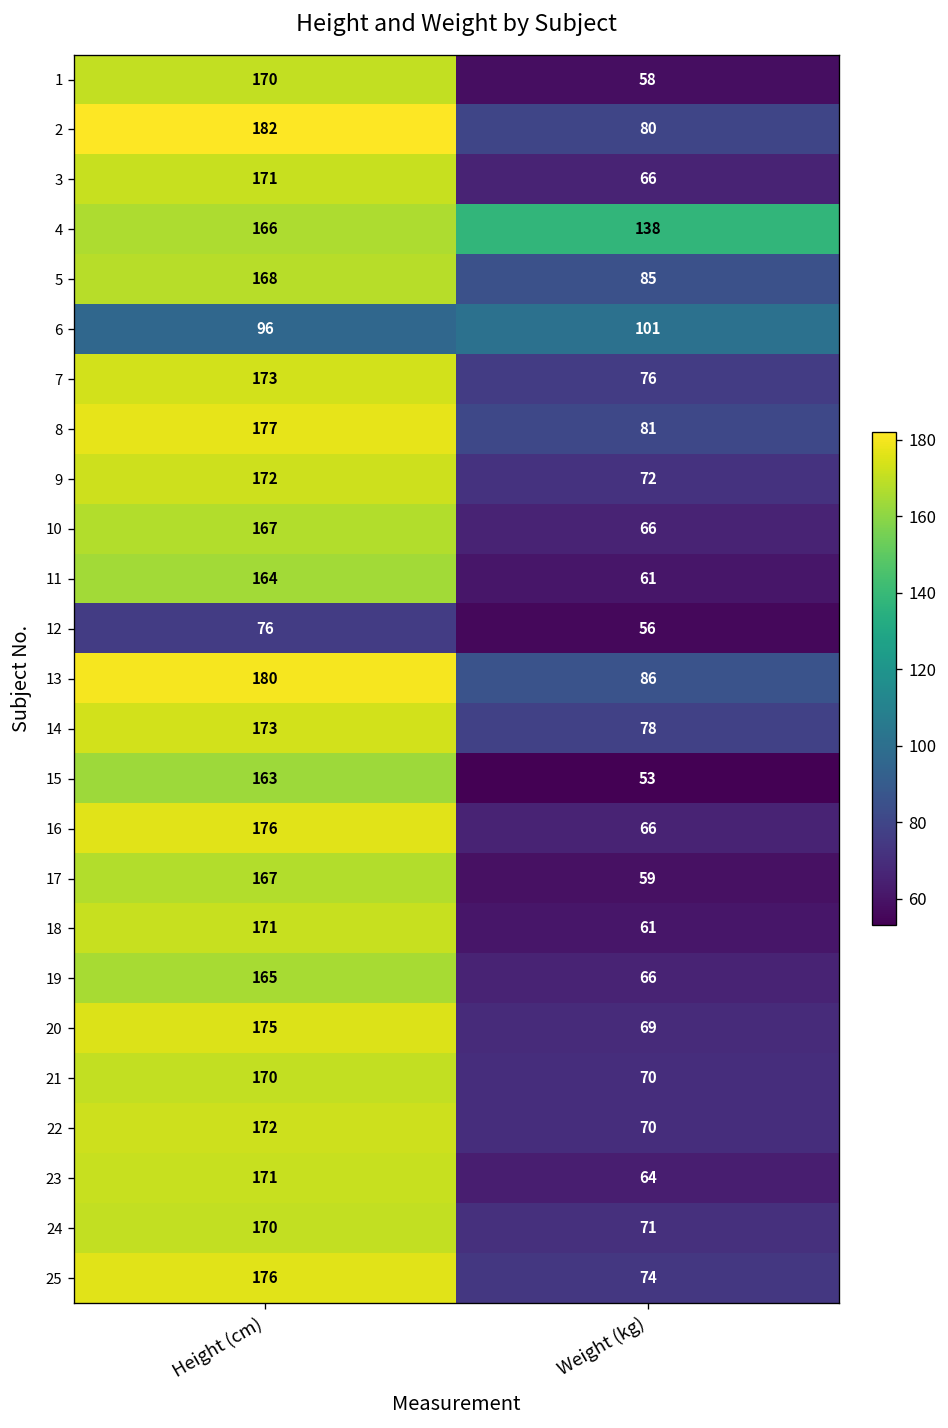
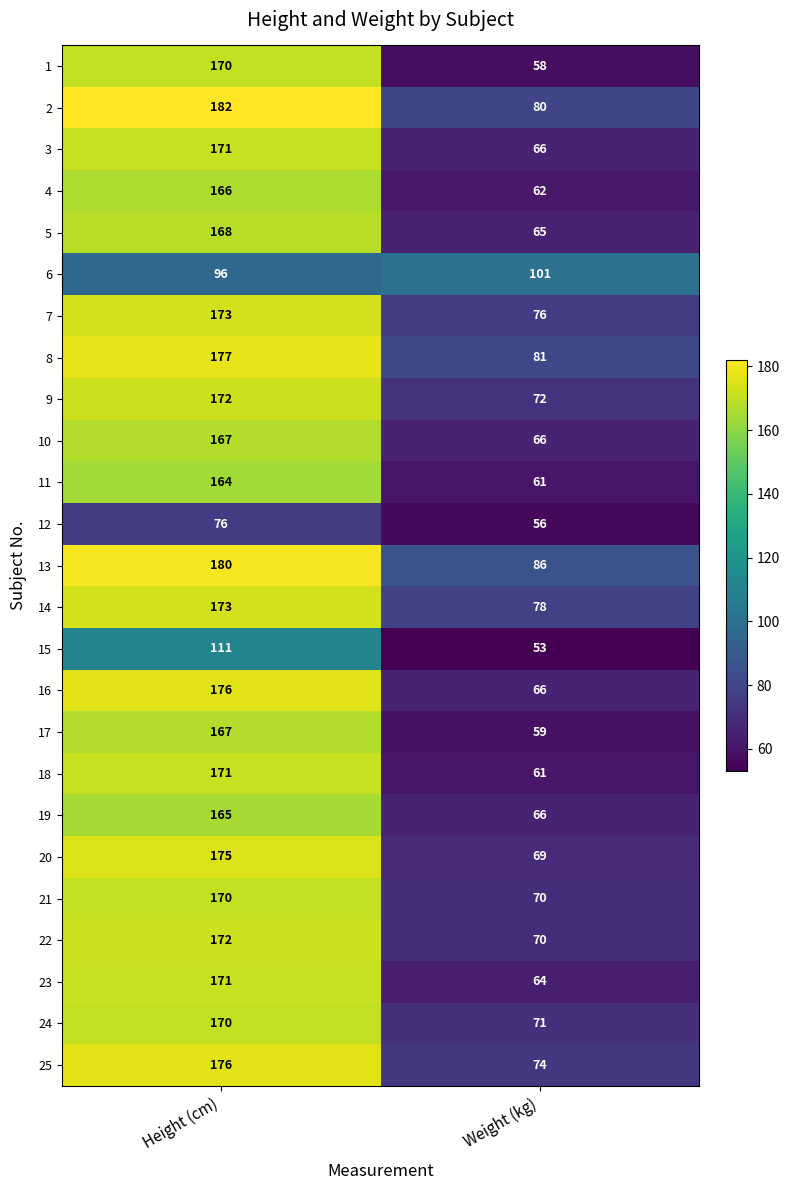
  {
    "1": {
      "Height (cm)": 170,
      "Weight (kg)": 58
    },
    "2": {
      "Height (cm)": 182,
      "Weight (kg)": 80
    },
    "3": {
      "Height (cm)": 171,
      "Weight (kg)": 66
    },
    "4": {
      "Height (cm)": 166,
-     "Weight (kg)": 138
+     "Weight (kg)": 62
    },
    "5": {
      "Height (cm)": 168,
-     "Weight (kg)": 85
+     "Weight (kg)": 65
    },
    "6": {
      "Height (cm)": 96,
      "Weight (kg)": 101
    },
    "7": {
      "Height (cm)": 173,
      "Weight (kg)": 76
    },
    "8": {
      "Height (cm)": 177,
      "Weight (kg)": 81
    },
    "9": {
      "Height (cm)": 172,
      "Weight (kg)": 72
    },
    "10": {
      "Height (cm)": 167,
      "Weight (kg)": 66
    },
    "11": {
      "Height (cm)": 164,
      "Weight (kg)": 61
    },
    "12": {
      "Height (cm)": 76,
      "Weight (kg)": 56
    },
    "13": {
      "Height (cm)": 180,
      "Weight (kg)": 86
    },
    "14": {
      "Height (cm)": 173,
      "Weight (kg)": 78
    },
    "15": {
-     "Height (cm)": 163,
+     "Height (cm)": 111,
      "Weight (kg)": 53
    },
    "16": {
      "Height (cm)": 176,
      "Weight (kg)": 66
    },
    "17": {
      "Height (cm)": 167,
      "Weight (kg)": 59
    },
    "18": {
      "Height (cm)": 171,
      "Weight (kg)": 61
    },
    "19": {
      "Height (cm)": 165,
      "Weight (kg)": 66
    },
    "20": {
      "Height (cm)": 175,
      "Weight (kg)": 69
    },
    "21": {
      "Height (cm)": 170,
      "Weight (kg)": 70
    },
    "22": {
      "Height (cm)": 172,
      "Weight (kg)": 70
    },
    "23": {
      "Height (cm)": 171,
      "Weight (kg)": 64
    },
    "24": {
      "Height (cm)": 170,
      "Weight (kg)": 71
    },
    "25": {
      "Height (cm)": 176,
      "Weight (kg)": 74
    }
  }
